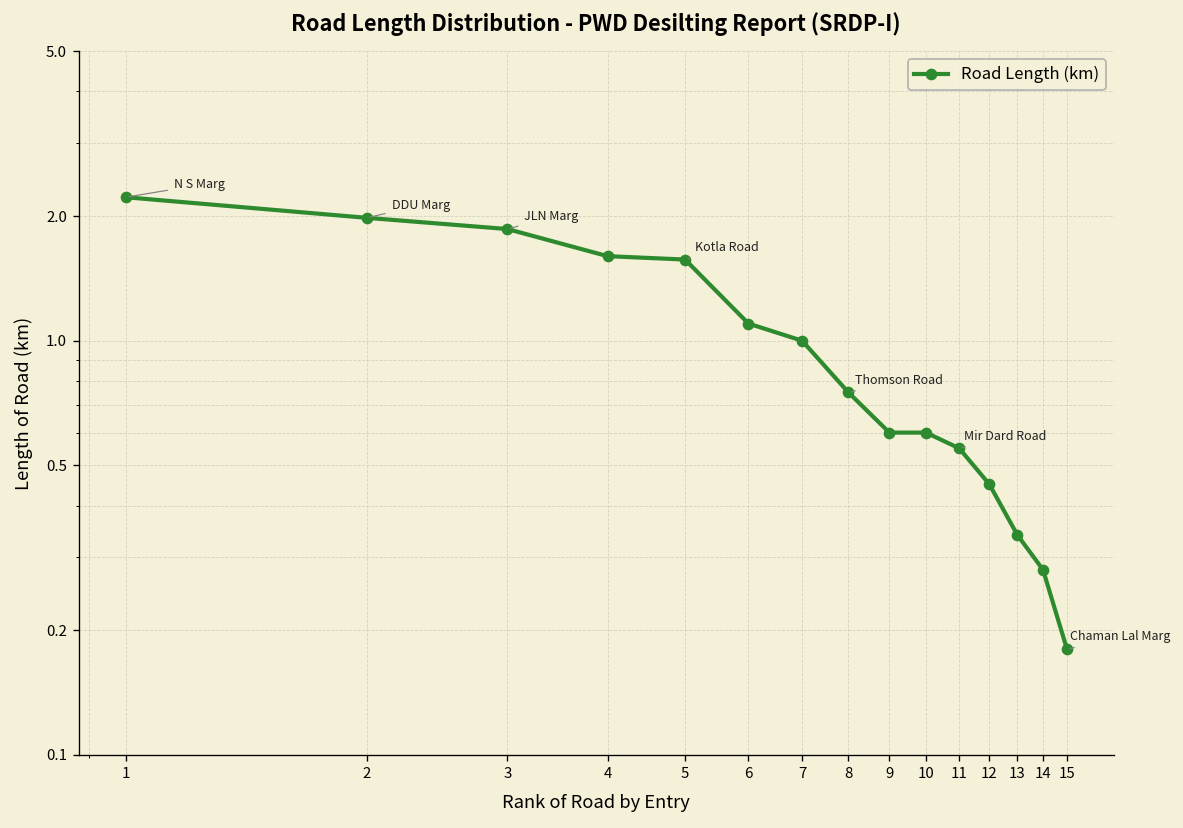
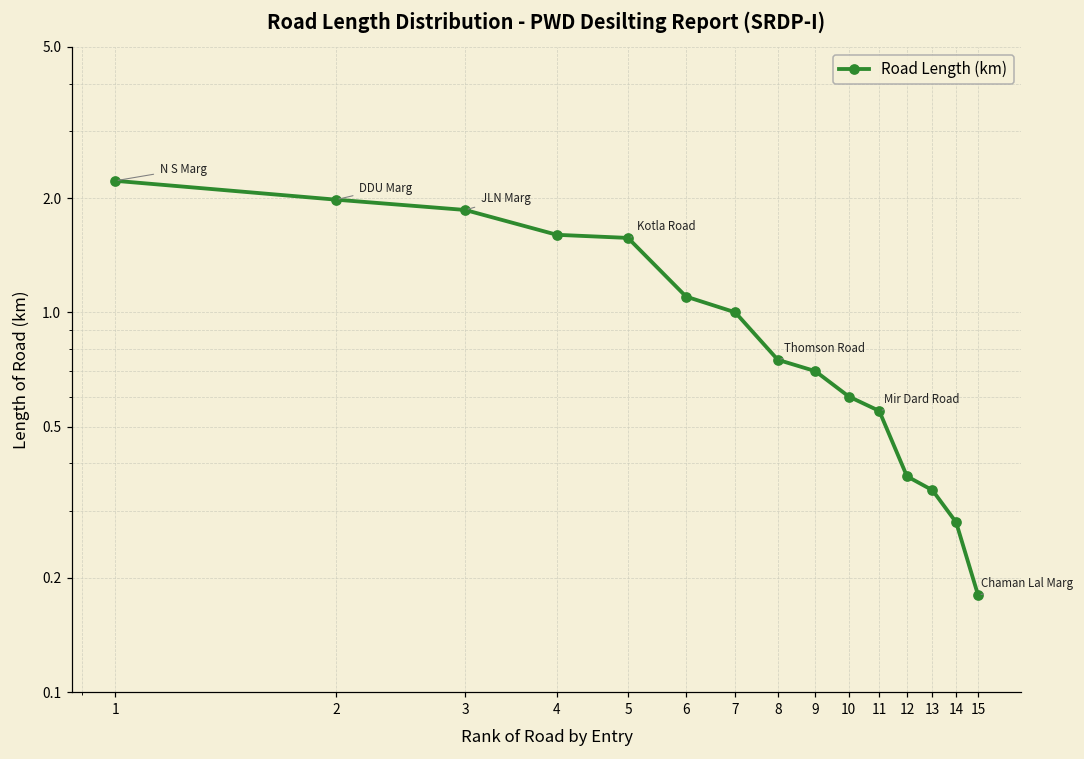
  {
    "1": 2.2,
    "2": 2.0,
    "3": 1.9,
    "4": 1.6,
    "5": 1.6,
    "6": 1.10,
    "7": 1.00,
    "8": 0.75,
-   "9": 0.6,
+   "9": 0.7,
    "10": 0.60,
    "11": 0.55,
-   "12": 0.45,
+   "12": 0.37,
    "13": 0.34,
    "14": 0.28,
    "15": 0.18
  }
